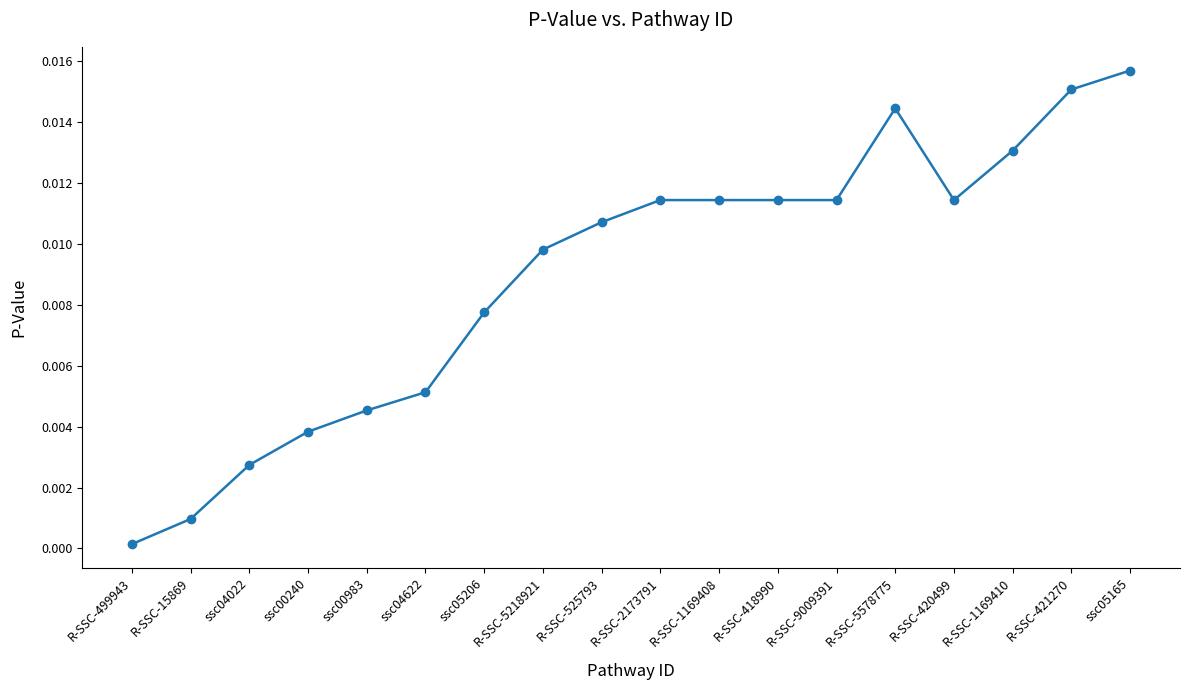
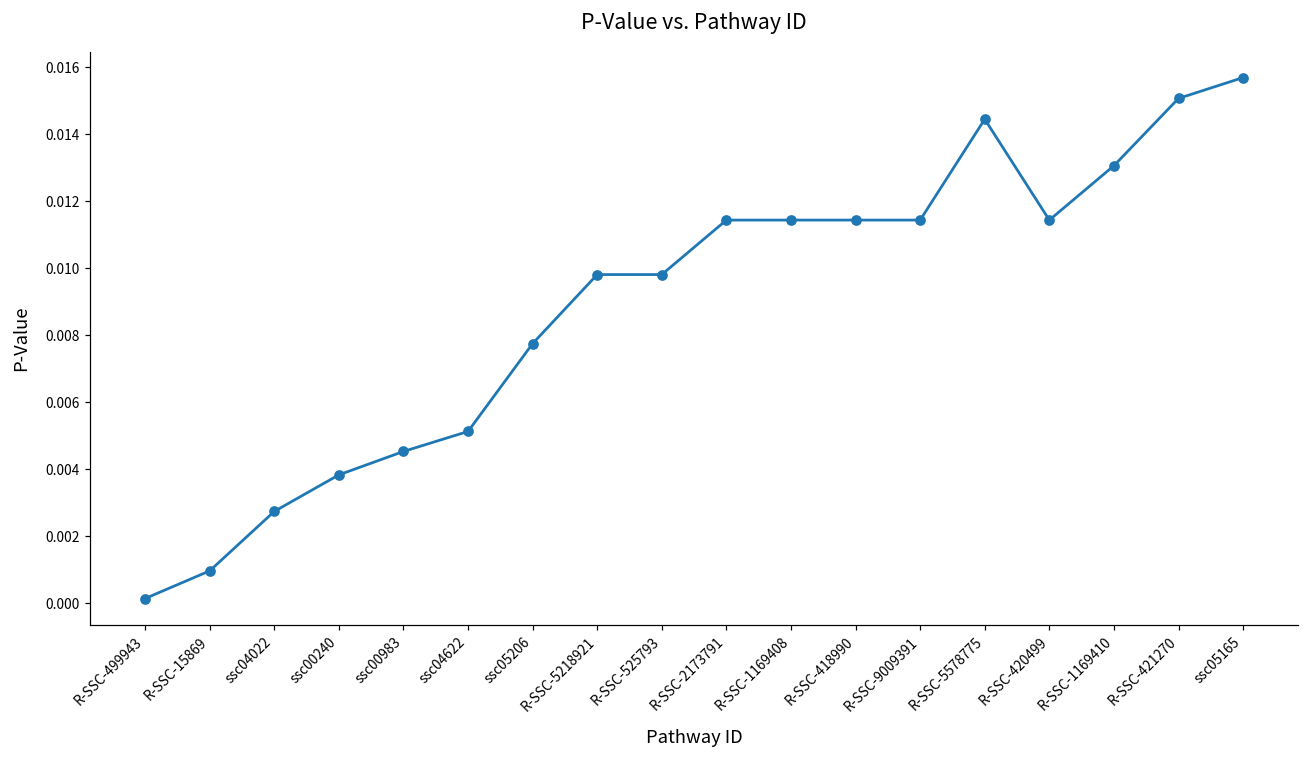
  {
    "R-SSC-499943": 0.0001,
    "R-SSC-15869": 0.0010,
    "ssc04022": 0.0027,
    "ssc00240": 0.0038,
    "ssc00983": 0.0045,
    "ssc04622": 0.0051,
    "ssc05206": 0.0077,
    "R-SSC-5218921": 0.0098,
-   "R-SSC-525793": 0.0107,
+   "R-SSC-525793": 0.0098,
    "R-SSC-2173791": 0.0114,
    "R-SSC-1169408": 0.0114,
    "R-SSC-418990": 0.0114,
    "R-SSC-9009391": 0.0114,
    "R-SSC-5578775": 0.0144,
    "R-SSC-420499": 0.0114,
    "R-SSC-1169410": 0.0131,
    "R-SSC-421270": 0.0151,
    "ssc05165": 0.0157
  }
